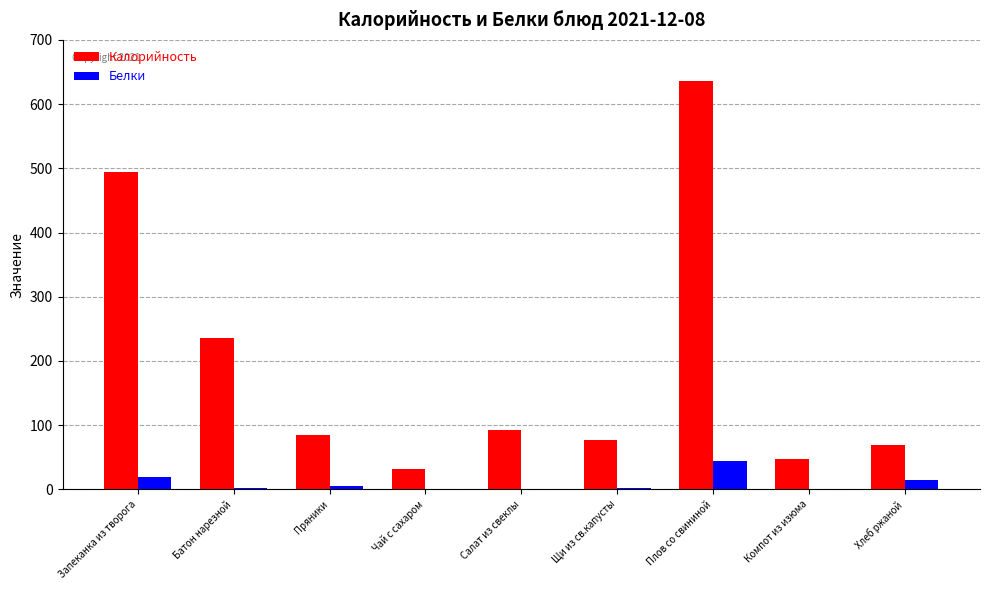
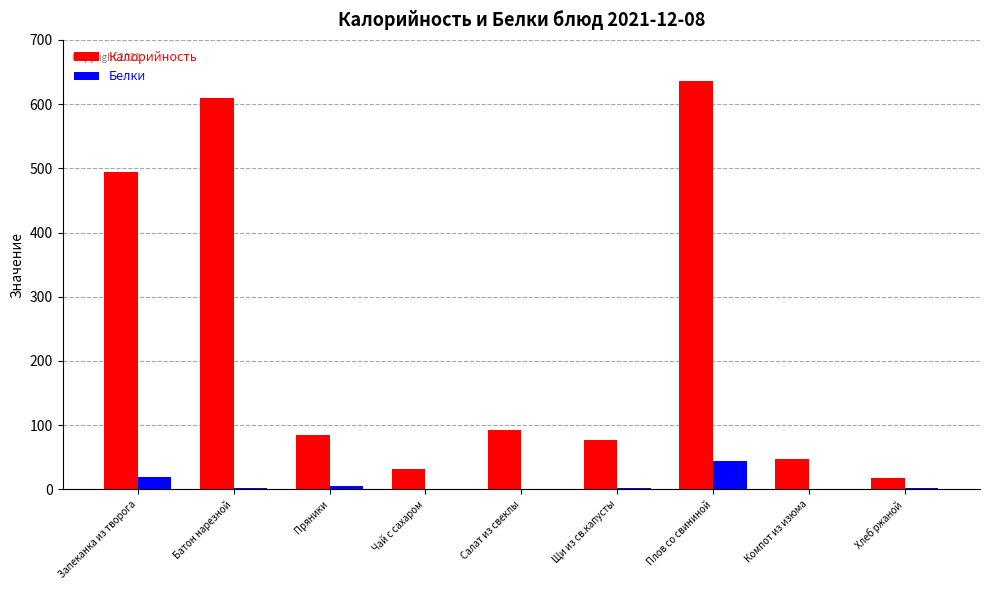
  {
    "Калорийность": {
      "Запеканка из творога": 490,
-     "Батон нарезной": 240,
+     "Батон нарезной": 610,
      "Пряники": 80,
      "Чай с сахаром": 30,
      "Салат из свеклы": 90,
      "Щи из св.капусты": 80,
      "Плов со свининой": 640,
      "Компот из изюма": 50,
-     "Хлеб ржаной": 70
+     "Хлеб ржаной": 20
    },
    "Белки": {
      "Запеканка из творога": 20,
      "Пряники": 10,
      "Чай с сахаром": 0,
      "Плов со свининой": 40,
-     "Хлеб ржаной": 10
+     "Хлеб ржаной": 0
    }
  }
